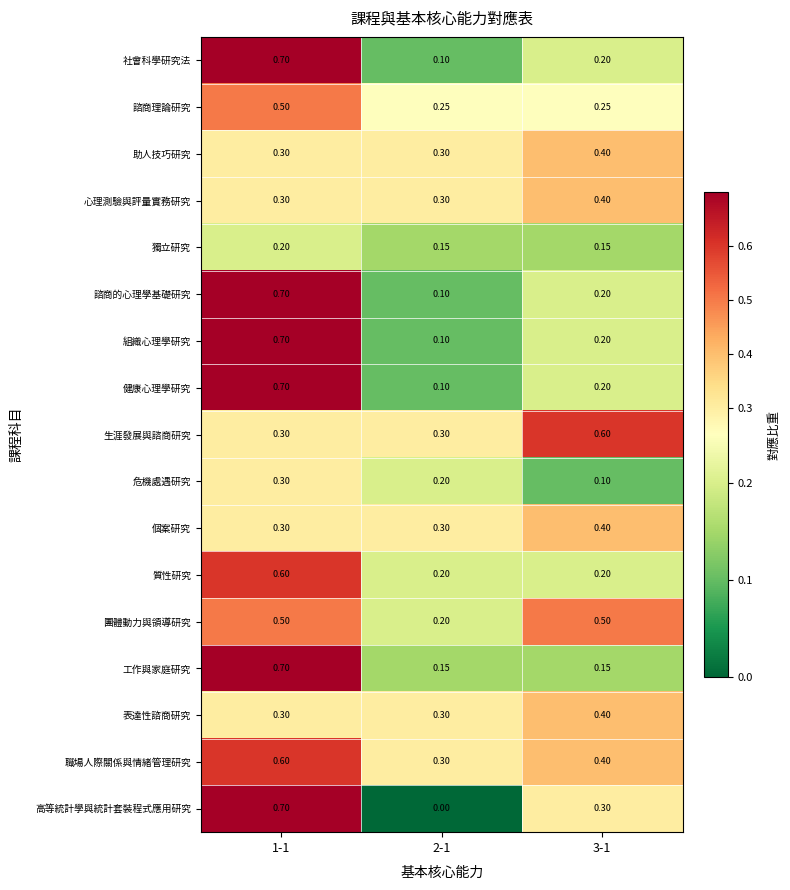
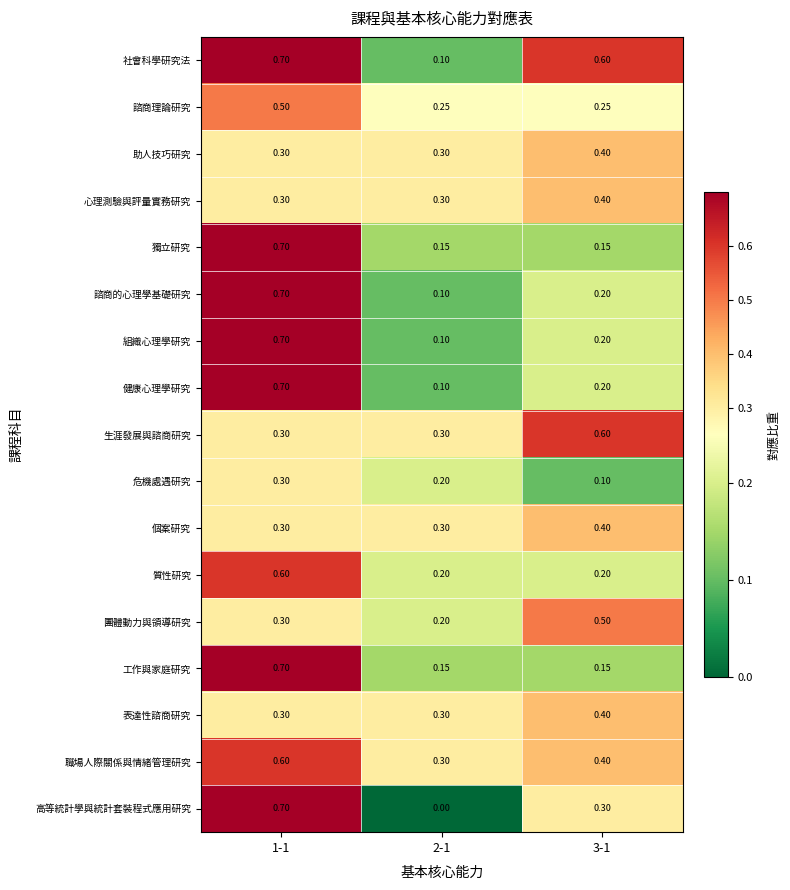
  {
    "社會科學研究法": {
      "1-1": 0.70,
      "2-1": 0.10,
-     "3-1": 0.20
+     "3-1": 0.60
    },
    "諮商理論研究": {
      "1-1": 0.50,
      "2-1": 0.25,
      "3-1": 0.25
    },
    "助人技巧研究": {
      "1-1": 0.30,
      "2-1": 0.30,
      "3-1": 0.40
    },
    "心理測驗與評量實務研究": {
      "1-1": 0.30,
      "2-1": 0.30,
      "3-1": 0.40
    },
    "獨立研究": {
-     "1-1": 0.20,
+     "1-1": 0.70,
      "2-1": 0.15,
      "3-1": 0.15
    },
    "諮商的心理學基礎研究": {
      "1-1": 0.70,
      "2-1": 0.10,
      "3-1": 0.20
    },
    "組織心理學研究": {
      "1-1": 0.70,
      "2-1": 0.10,
      "3-1": 0.20
    },
    "健康心理學研究": {
      "1-1": 0.70,
      "2-1": 0.10,
      "3-1": 0.20
    },
    "生涯發展與諮商研究": {
      "1-1": 0.30,
      "2-1": 0.30,
      "3-1": 0.60
    },
    "危機處遇研究": {
      "1-1": 0.30,
      "2-1": 0.20,
      "3-1": 0.10
    },
    "個案研究": {
      "1-1": 0.30,
      "2-1": 0.30,
      "3-1": 0.40
    },
    "質性研究": {
      "1-1": 0.60,
      "2-1": 0.20,
      "3-1": 0.20
    },
    "團體動力與領導研究": {
-     "1-1": 0.50,
+     "1-1": 0.30,
      "2-1": 0.20,
      "3-1": 0.50
    },
    "工作與家庭研究": {
      "1-1": 0.70,
      "2-1": 0.15,
      "3-1": 0.15
    },
    "表達性諮商研究": {
      "1-1": 0.30,
      "2-1": 0.30,
      "3-1": 0.40
    },
    "職場人際關係與情緒管理研究": {
      "1-1": 0.60,
      "2-1": 0.30,
      "3-1": 0.40
    },
    "高等統計學與統計套裝程式應用研究": {
      "1-1": 0.70,
      "2-1": 0.00,
      "3-1": 0.30
    }
  }
